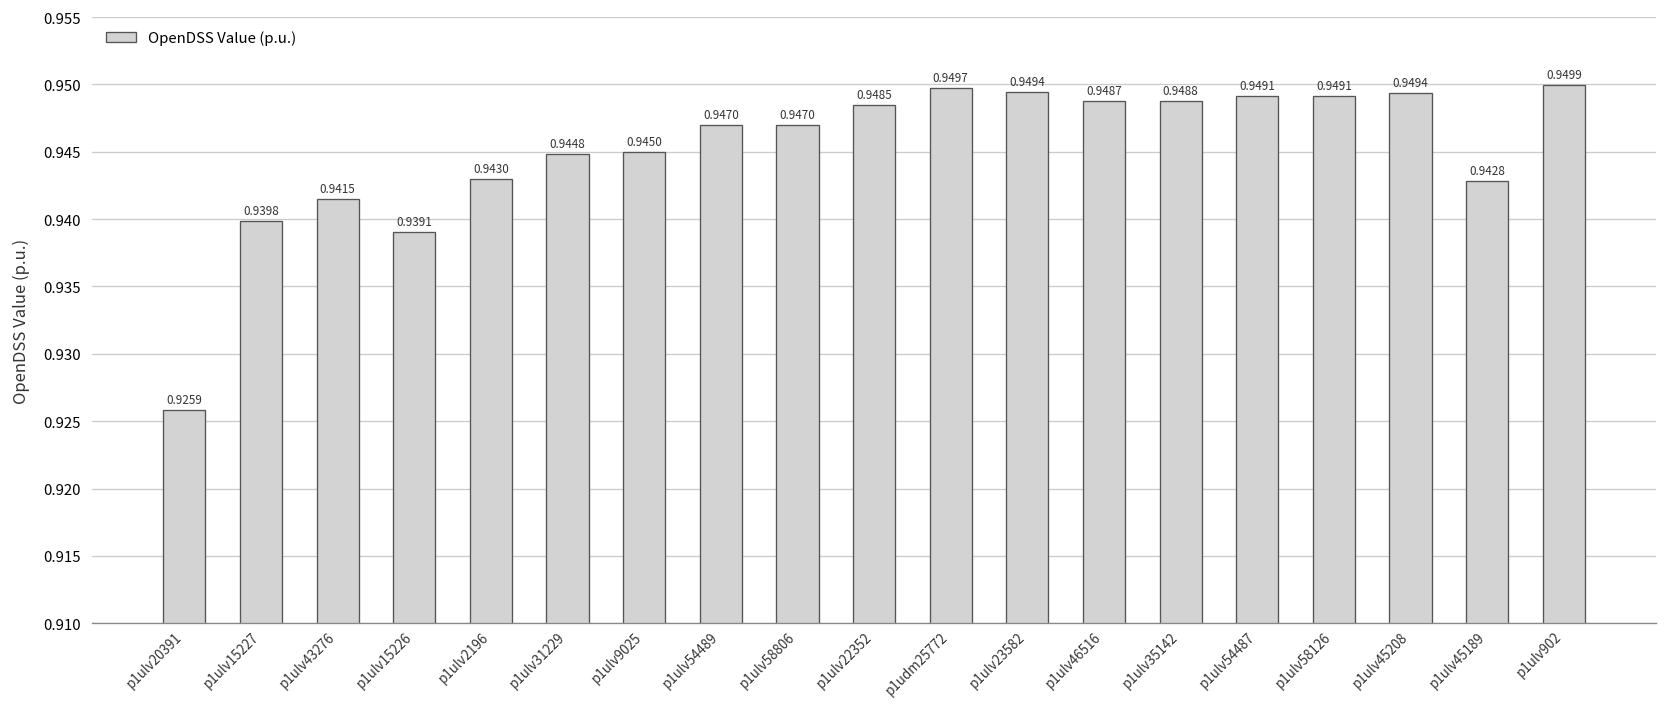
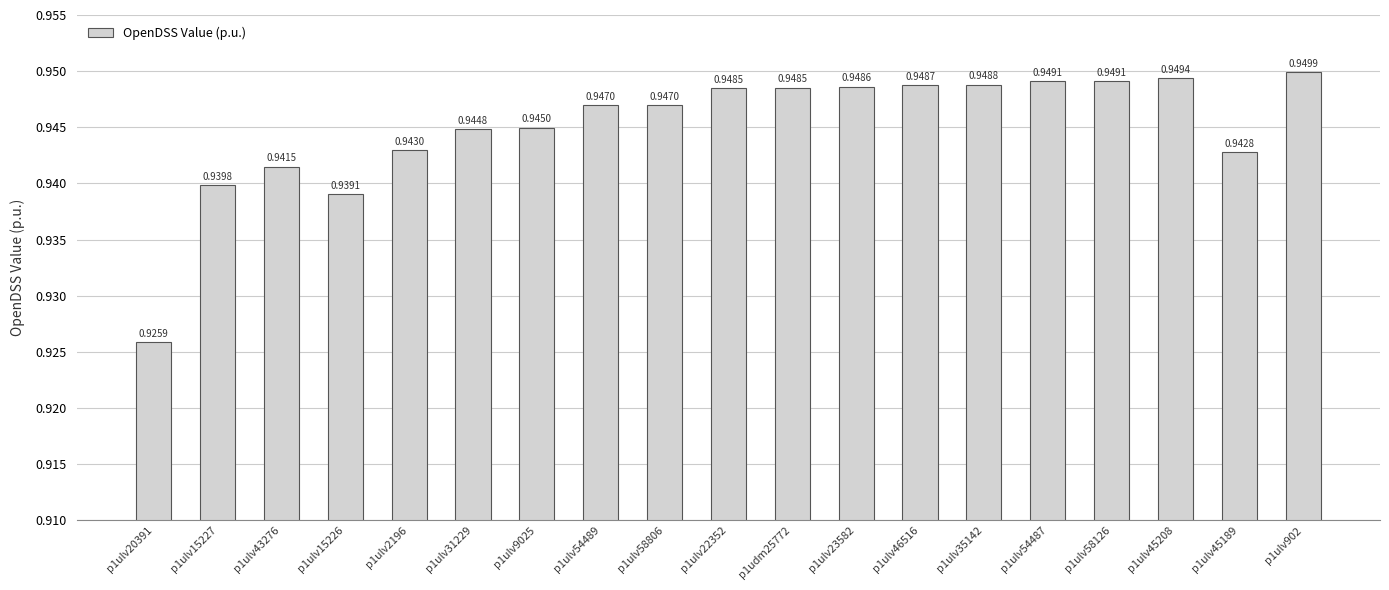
  {
    "p1ulv20391": 0.9259,
    "p1ulv15227": 0.9398,
    "p1ulv43276": 0.9415,
    "p1ulv15226": 0.9391,
    "p1ulv2196": 0.9430,
    "p1ulv31229": 0.9448,
    "p1ulv9025": 0.9450,
    "p1ulv54489": 0.9470,
    "p1ulv58806": 0.9470,
    "p1ulv22352": 0.9485,
-   "p1udm25772": 0.9497,
-   "p1ulv23582": 0.9494,
+   "p1udm25772": 0.9485,
+   "p1ulv23582": 0.9486,
    "p1ulv46516": 0.9487,
    "p1ulv35142": 0.9488,
    "p1ulv54487": 0.9491,
    "p1ulv58126": 0.9491,
    "p1ulv45208": 0.9494,
    "p1ulv45189": 0.9428,
    "p1ulv902": 0.9499
  }
